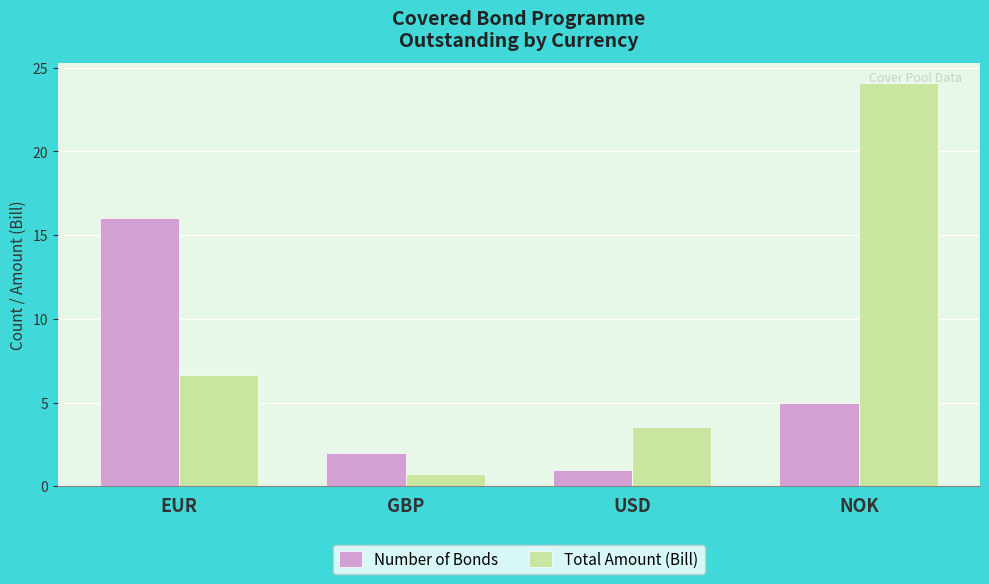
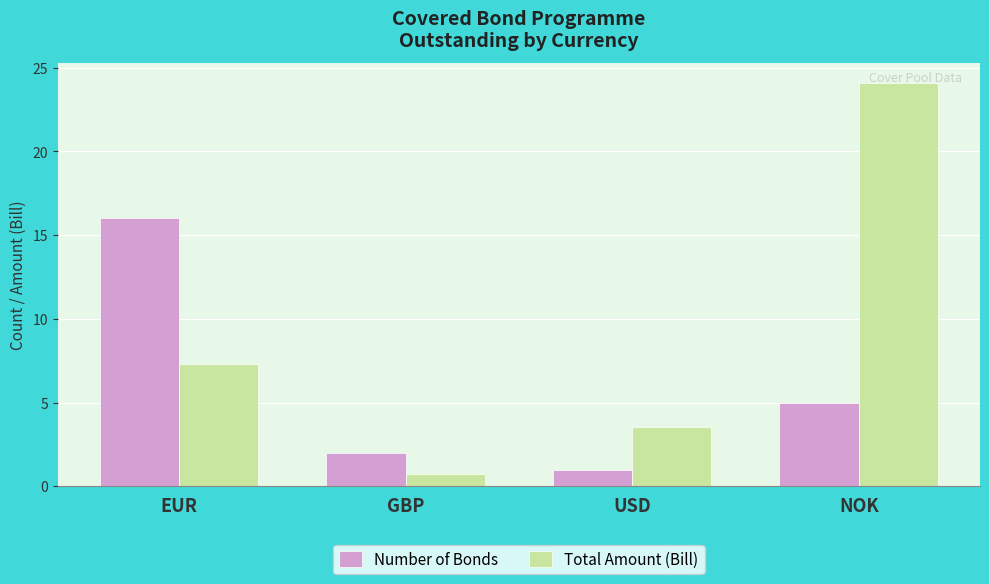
  {
    "Number of Bonds": {
      "EUR": 16.0,
      "GBP": 2.0,
      "USD": 1.0,
      "NOK": 5.0
    },
    "Total Amount (Bill)": {
-     "EUR": 6.6,
+     "EUR": 7.3,
      "GBP": 0.8,
      "USD": 3.6,
      "NOK": 24.1
    }
  }
